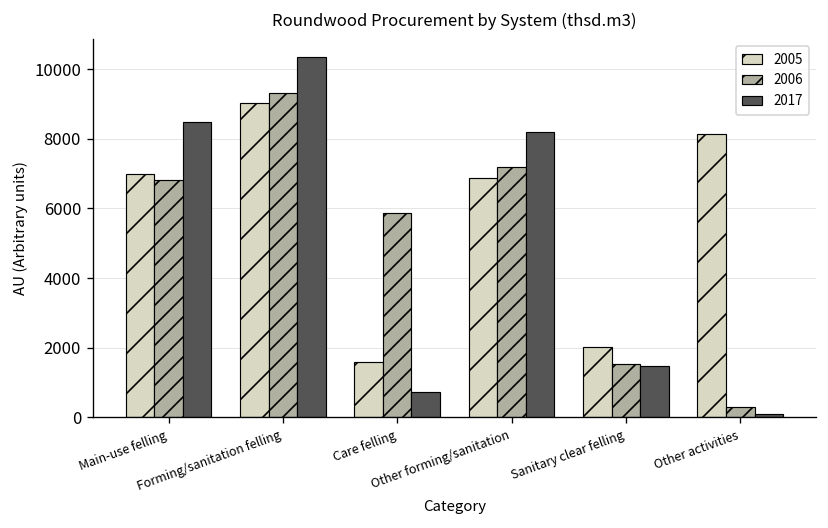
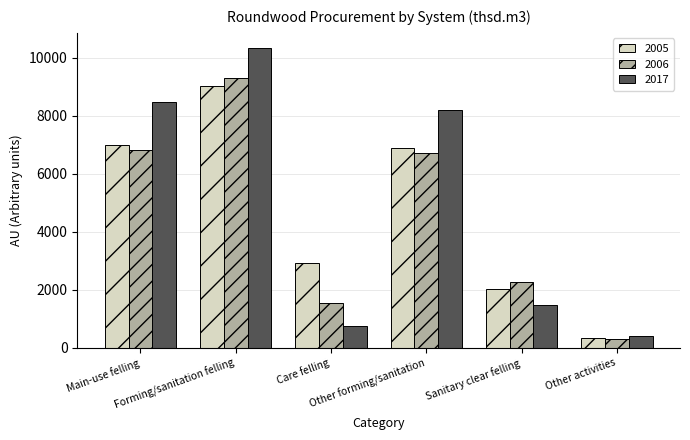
  {
    "2005": {
      "Main-use felling": 7000,
      "Forming/sanitation felling": 9000,
-     "Care felling": 1600,
+     "Care felling": 2900,
      "Other forming/sanitation": 6900,
      "Sanitary clear felling": 2000,
-     "Other activities": 8100
+     "Other activities": 300
    },
    "2006": {
      "Main-use felling": 6800,
      "Forming/sanitation felling": 9300,
-     "Care felling": 5900,
-     "Other forming/sanitation": 7200,
-     "Sanitary clear felling": 1500,
+     "Care felling": 1500,
+     "Other forming/sanitation": 6700,
+     "Sanitary clear felling": 2300,
      "Other activities": 300
    },
    "2017": {
      "Main-use felling": 8500,
      "Forming/sanitation felling": 10300,
      "Care felling": 700,
      "Other forming/sanitation": 8200,
      "Sanitary clear felling": 1500,
-     "Other activities": 100
+     "Other activities": 400
    }
  }
